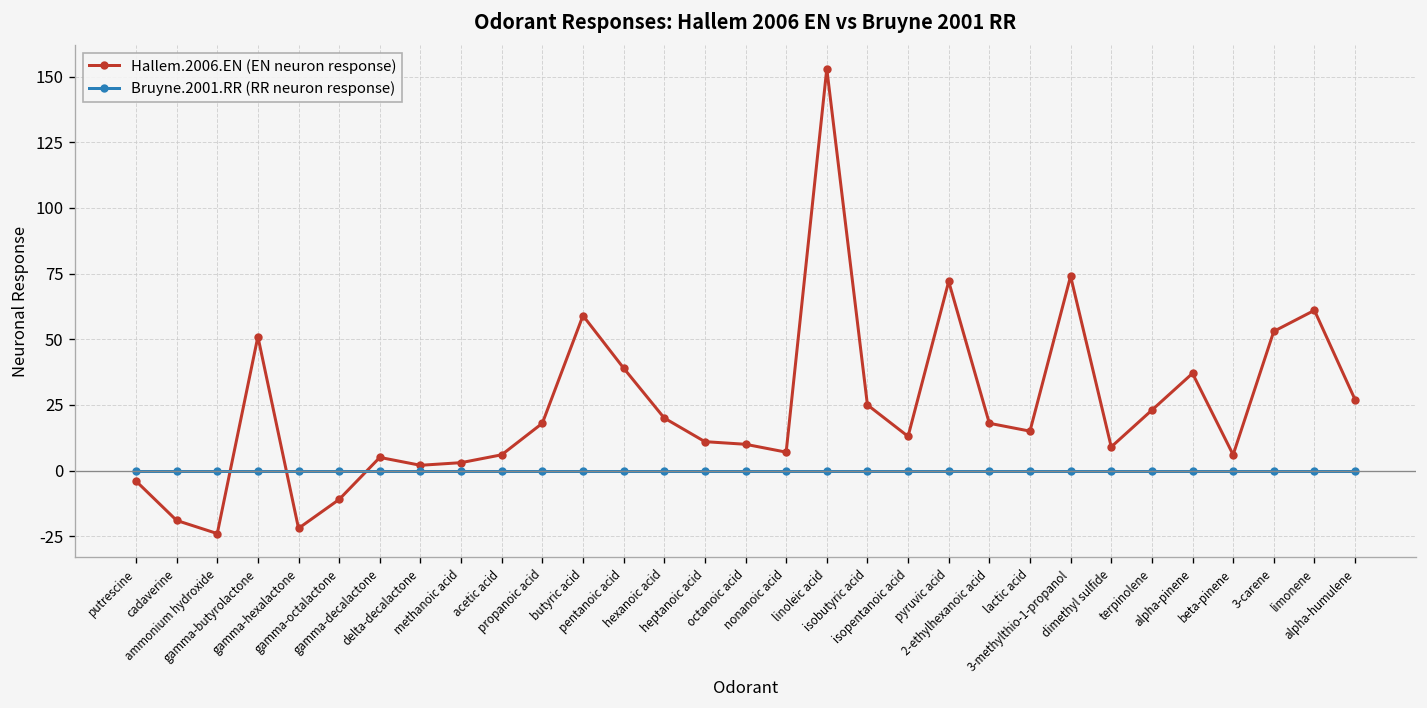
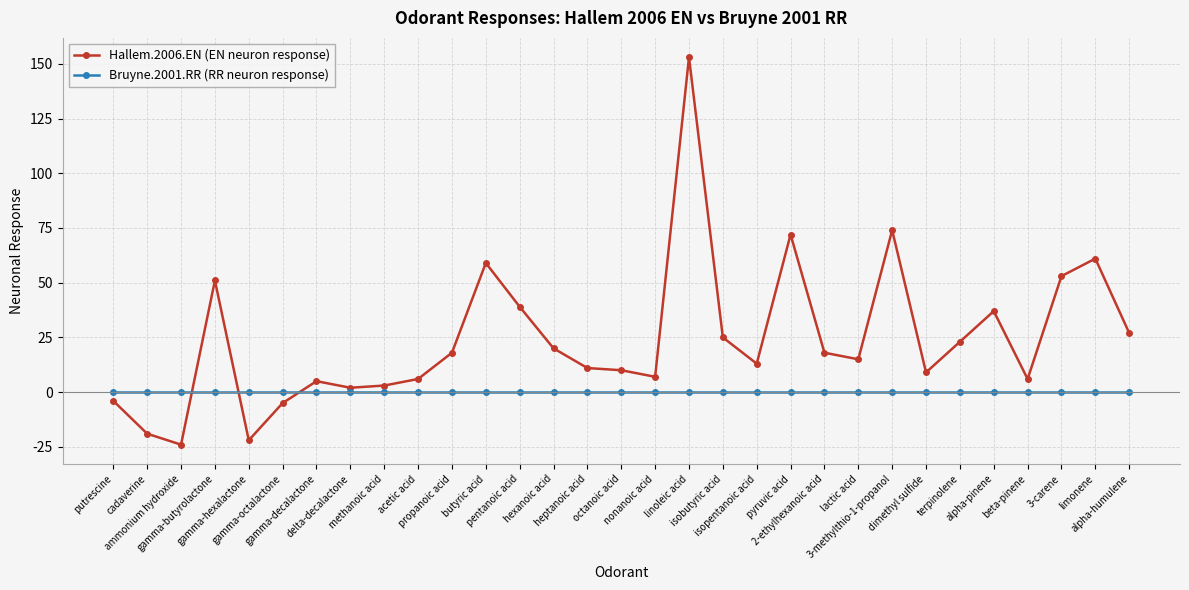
  {
    "Hallem.2006.EN (EN neuron response)": {
      "putrescine": -4,
      "cadaverine": -19,
      "ammonium hydroxide": -24,
      "gamma-butyrolactone": 51,
      "gamma-hexalactone": -22,
-     "gamma-octalactone": -11,
+     "gamma-octalactone": -5,
      "gamma-decalactone": 5,
      "delta-decalactone": 2,
      "methanoic acid": 3,
      "acetic acid": 6,
      "propanoic acid": 18,
      "butyric acid": 59,
      "pentanoic acid": 39,
      "hexanoic acid": 20,
      "heptanoic acid": 11,
      "octanoic acid": 10,
      "nonanoic acid": 7,
      "linoleic acid": 153,
      "isobutyric acid": 25,
      "isopentanoic acid": 13,
      "pyruvic acid": 72,
      "2-ethylhexanoic acid": 18,
      "lactic acid": 15,
      "3-methylthio-1-propanol": 74,
      "dimethyl sulfide": 9,
      "terpinolene": 23,
      "alpha-pinene": 37,
      "beta-pinene": 6,
      "3-carene": 53,
      "limonene": 61,
      "alpha-humulene": 27
    },
    "Bruyne.2001.RR (RR neuron response)": {
      "putrescine": 0,
      "cadaverine": 0,
      "ammonium hydroxide": 0,
      "gamma-butyrolactone": 0,
      "gamma-hexalactone": 0,
      "gamma-octalactone": 0,
      "gamma-decalactone": 0,
      "delta-decalactone": 0,
      "methanoic acid": 0,
      "acetic acid": 0,
      "propanoic acid": 0,
      "butyric acid": 0,
      "pentanoic acid": 0,
      "hexanoic acid": 0,
      "heptanoic acid": 0,
      "octanoic acid": 0,
      "nonanoic acid": 0,
      "linoleic acid": 0,
      "isobutyric acid": 0,
      "isopentanoic acid": 0,
      "pyruvic acid": 0,
      "2-ethylhexanoic acid": 0,
      "lactic acid": 0,
      "3-methylthio-1-propanol": 0,
      "dimethyl sulfide": 0,
      "terpinolene": 0,
      "alpha-pinene": 0,
      "beta-pinene": 0,
      "3-carene": 0,
      "limonene": 0,
      "alpha-humulene": 0
    }
  }
